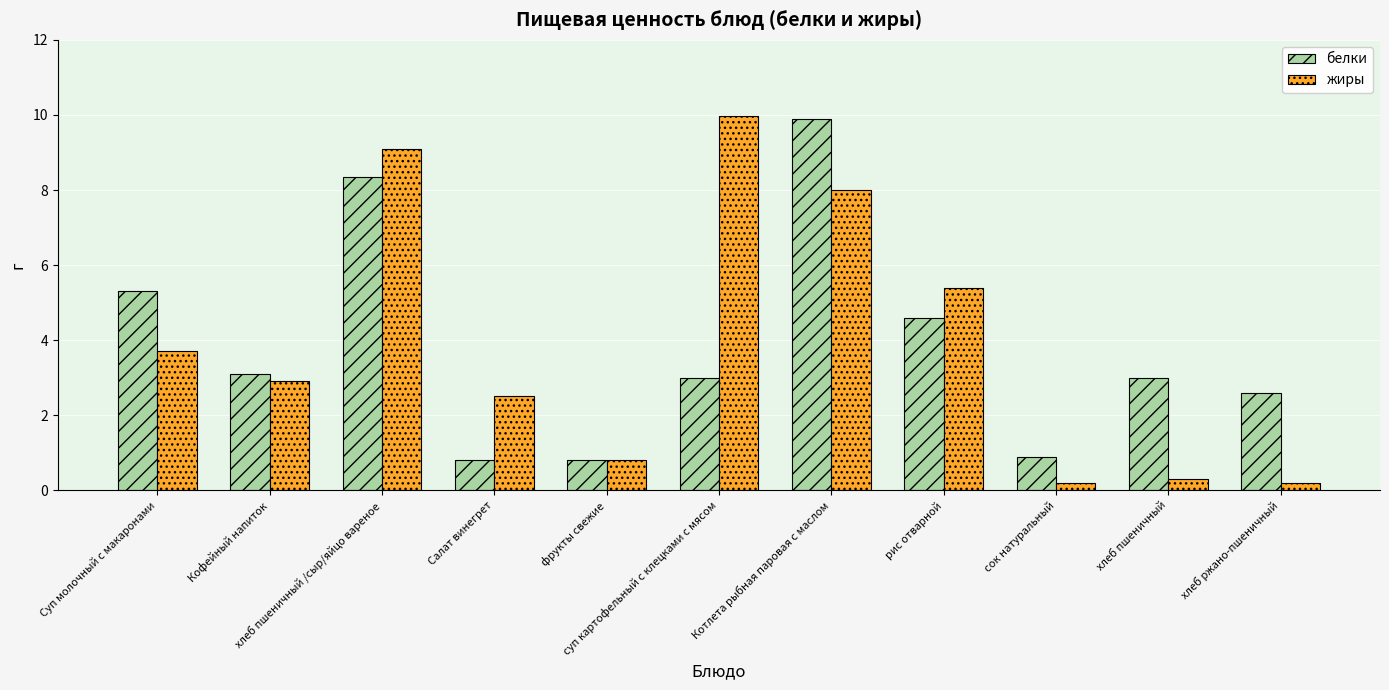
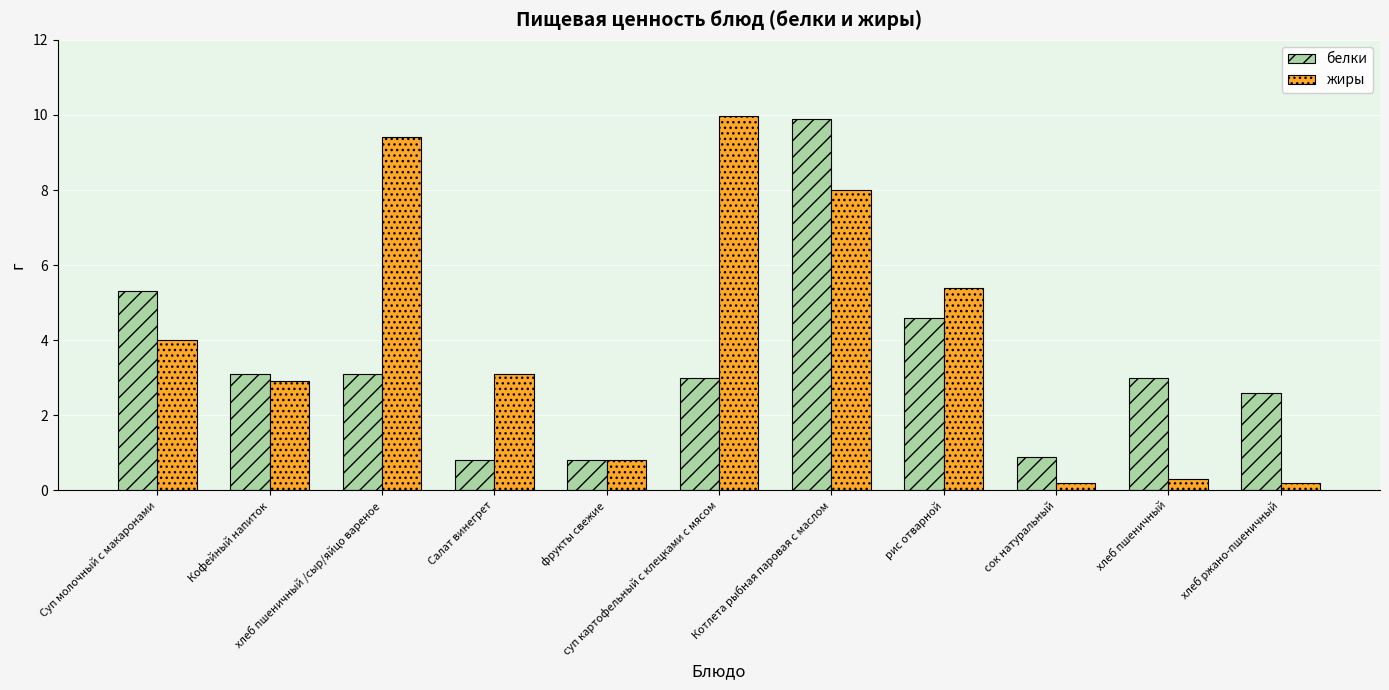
  {
    "белки": {
      "Суп молочный с макаронами": 5.3,
      "Кофейный напиток": 3.1,
-     "хлеб пшеничный /сыр/яйцо вареное": 8.4,
+     "хлеб пшеничный /сыр/яйцо вареное": 3.1,
      "Салат винегрет": 0.8,
      "фрукты свежие": 0.8,
      "суп картофельный с клецками с мясом": 3.0,
      "Котлета рыбная паровая с маслом": 9.9,
      "рис отварной": 4.6,
      "сок натуральный": 0.9,
      "хлеб пшеничный": 3.0,
      "хлеб ржано-пшеничный": 2.6
    },
    "жиры": {
-     "Суп молочный с макаронами": 3.7,
+     "Суп молочный с макаронами": 4.0,
      "Кофейный напиток": 2.9,
-     "хлеб пшеничный /сыр/яйцо вареное": 9.1,
-     "Салат винегрет": 2.5,
+     "хлеб пшеничный /сыр/яйцо вареное": 9.4,
+     "Салат винегрет": 3.1,
      "фрукты свежие": 0.8,
      "суп картофельный с клецками с мясом": 10.0,
      "Котлета рыбная паровая с маслом": 8.0,
      "рис отварной": 5.4,
      "сок натуральный": 0.2,
      "хлеб пшеничный": 0.3,
      "хлеб ржано-пшеничный": 0.2
    }
  }
